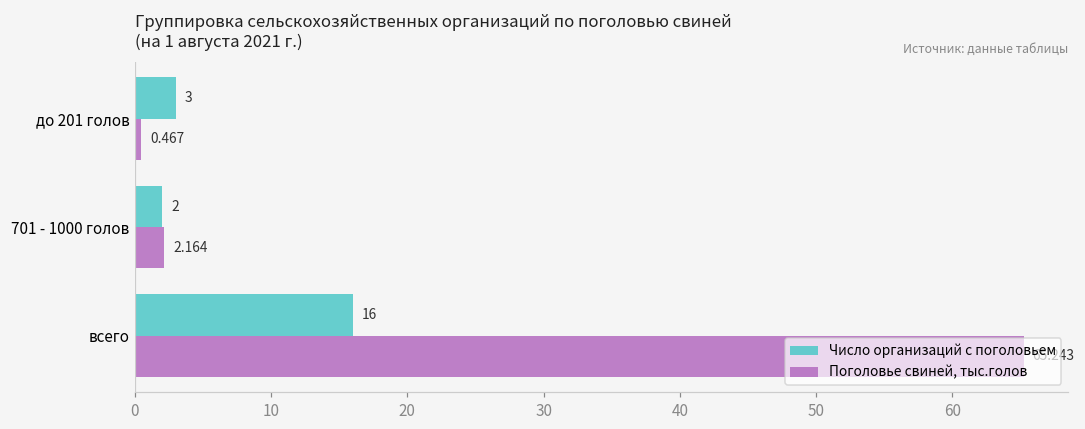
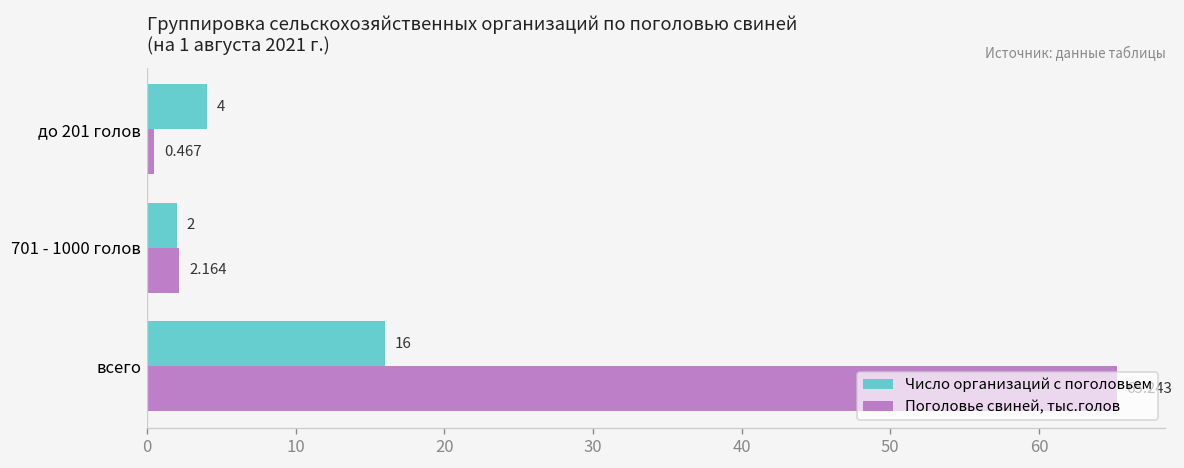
  {
    "Число организаций с поголовьем": {
-     "до 201 голов": 3,
+     "до 201 голов": 4,
      "701 - 1000 голов": 2,
      "всего": 16
    },
    "Поголовье свиней, тыс.голов": {
      "до 201 голов": 0.467,
      "701 - 1000 голов": 2.164
    }
  }
